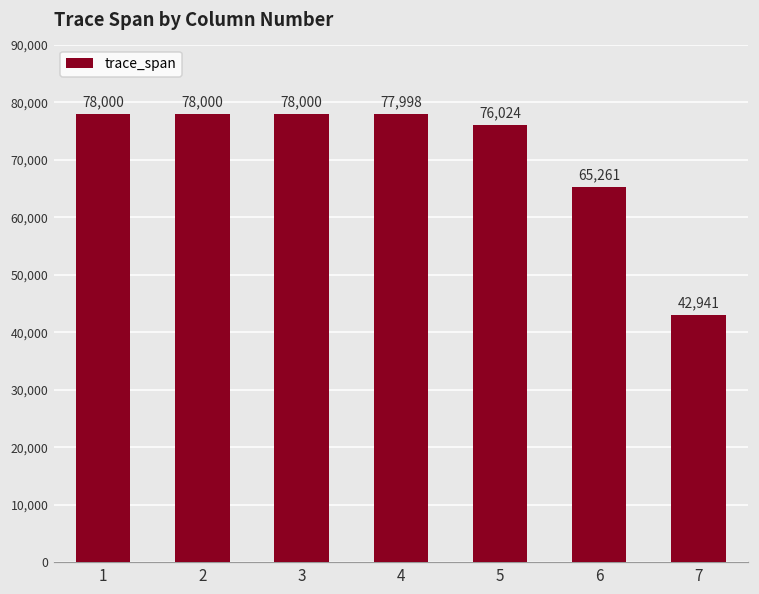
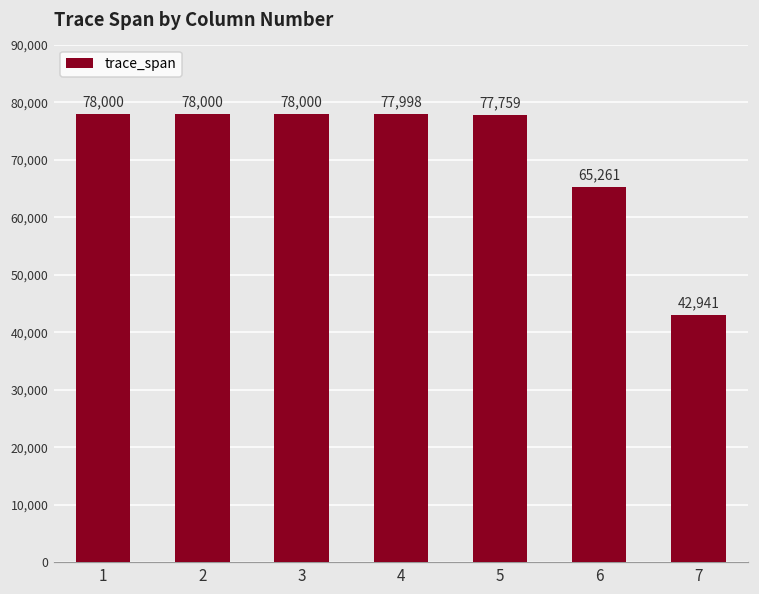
  {
    "1": "78,000",
    "2": "78,000",
    "3": "78,000",
    "4": "77,998",
-   "5": "76,024",
+   "5": "77,759",
    "6": "65,261",
    "7": "42,941"
  }
